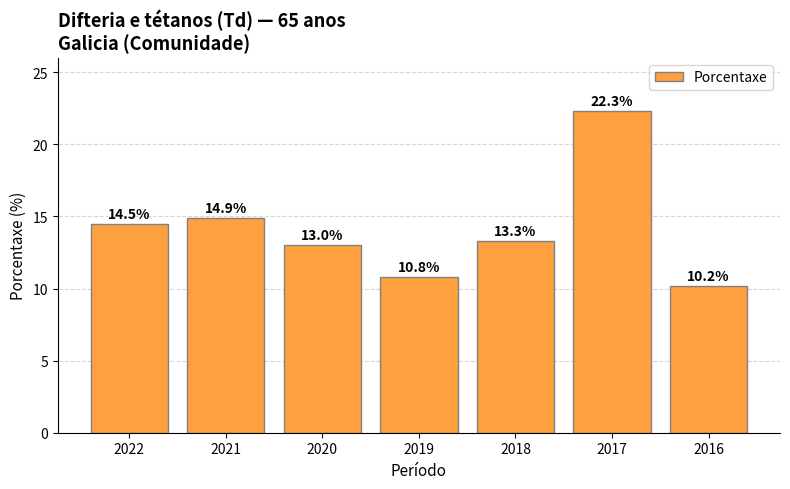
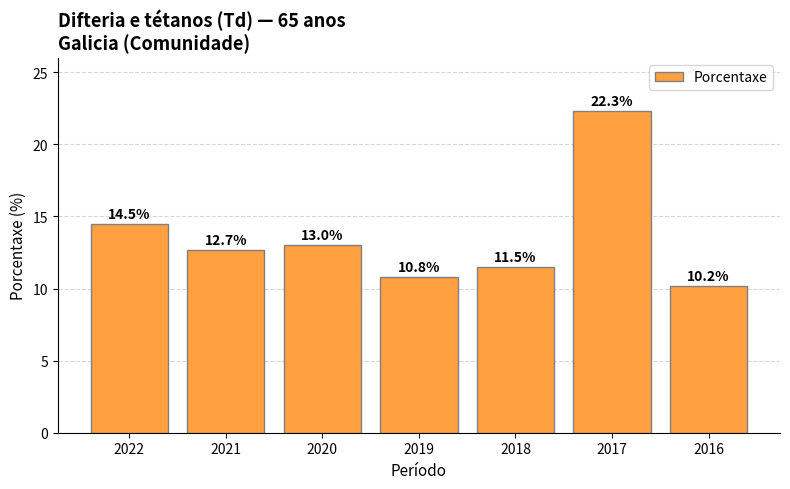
  {
    "2022": "14.5%",
-   "2021": "14.9%",
+   "2021": "12.7%",
    "2020": "13.0%",
    "2019": "10.8%",
-   "2018": "13.3%",
+   "2018": "11.5%",
    "2017": "22.3%",
    "2016": "10.2%"
  }
